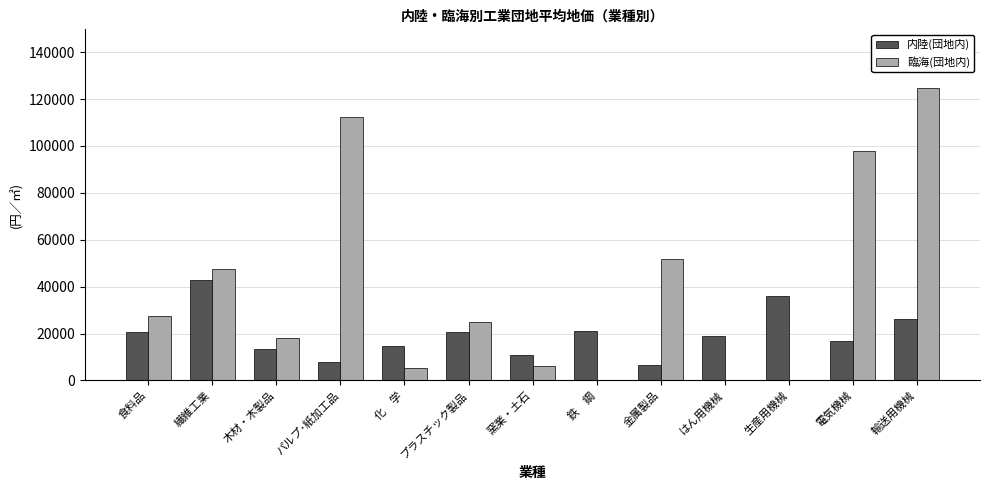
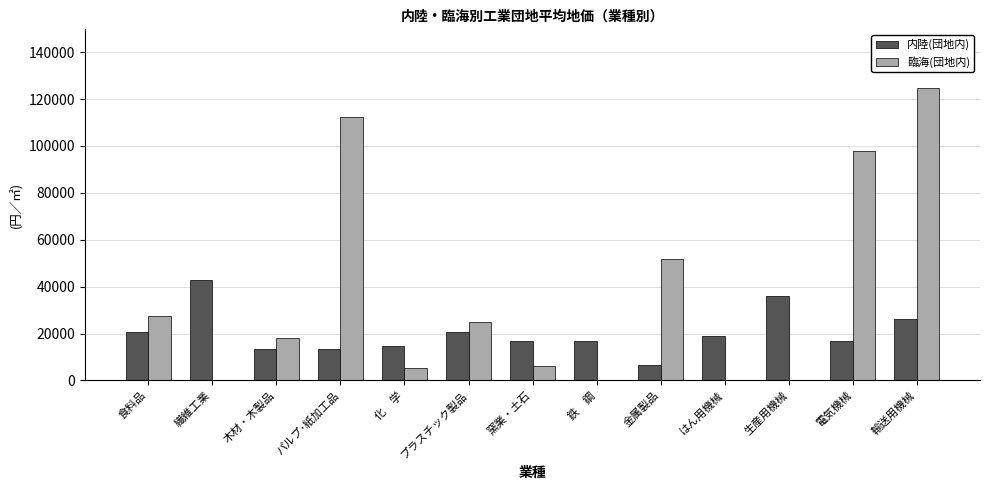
  {
    "内陸(団地内)": {
      "食料品": 21000,
      "繊維工業": 43000,
      "木材・木製品": 13000,
-     "パルプ･紙加工品": 8000,
+     "パルプ･紙加工品": 13000,
      "化 学": 15000,
      "プラスチック製品": 21000,
-     "窯業・土石": 11000,
-     "鉄 鋼": 21000,
+     "窯業・土石": 17000,
+     "鉄 鋼": 17000,
      "金属製品": 6000,
      "はん用機械": 19000,
      "生産用機械": 36000,
      "電気機械": 17000,
      "輸送用機械": 26000
    },
    "臨海(団地内)": {
      "食料品": 28000,
-     "繊維工業": 47000,
+     "繊維工業": 0,
      "木材・木製品": 18000,
      "パルプ･紙加工品": 112000,
      "化 学": 5000,
      "プラスチック製品": 25000,
      "窯業・土石": 6000,
      "鉄 鋼": 0,
      "金属製品": 52000,
      "はん用機械": 0,
      "生産用機械": 0,
      "電気機械": 98000,
      "輸送用機械": 125000
    }
  }
